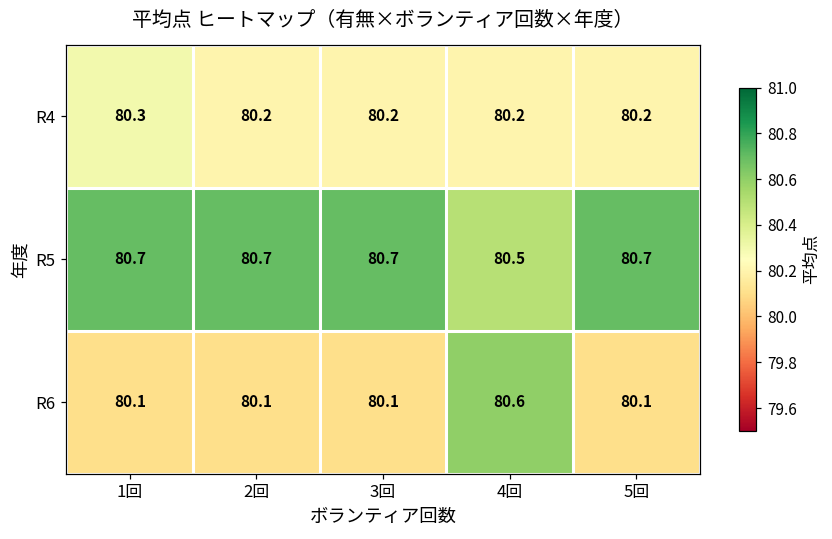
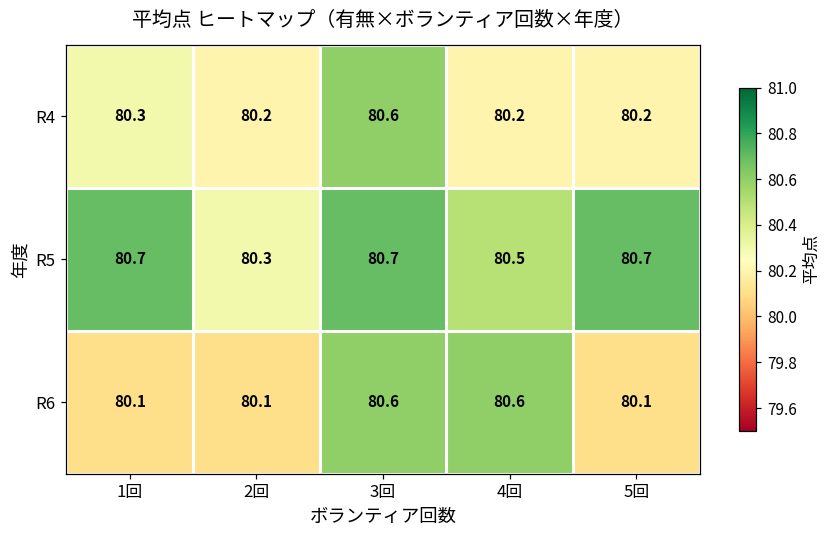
  {
    "R4": {
      "1回": 80.3,
      "2回": 80.2,
-     "3回": 80.2,
+     "3回": 80.6,
      "4回": 80.2,
      "5回": 80.2
    },
    "R5": {
      "1回": 80.7,
-     "2回": 80.7,
+     "2回": 80.3,
      "3回": 80.7,
      "4回": 80.5,
      "5回": 80.7
    },
    "R6": {
      "1回": 80.1,
      "2回": 80.1,
-     "3回": 80.1,
+     "3回": 80.6,
      "4回": 80.6,
      "5回": 80.1
    }
  }
